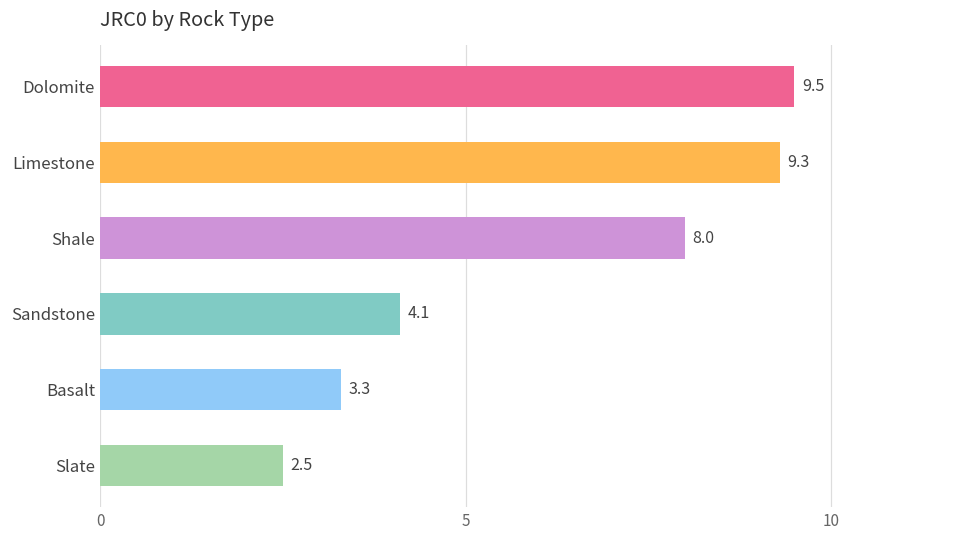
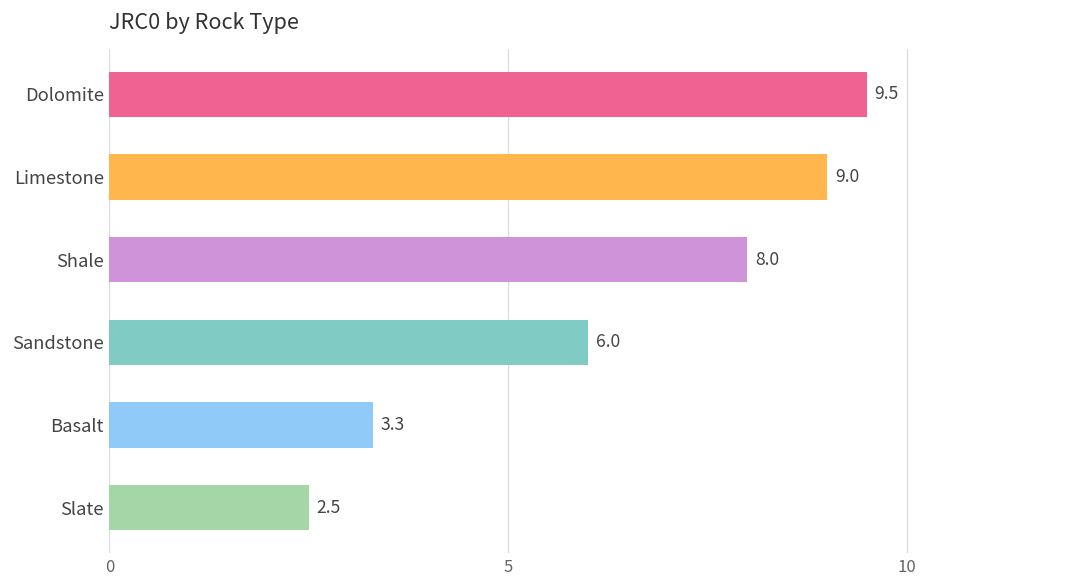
  {
    "Dolomite": 9.5,
-   "Limestone": 9.3,
+   "Limestone": 9.0,
    "Shale": 8.0,
-   "Sandstone": 4.1,
+   "Sandstone": 6.0,
    "Basalt": 3.3,
    "Slate": 2.5
  }
